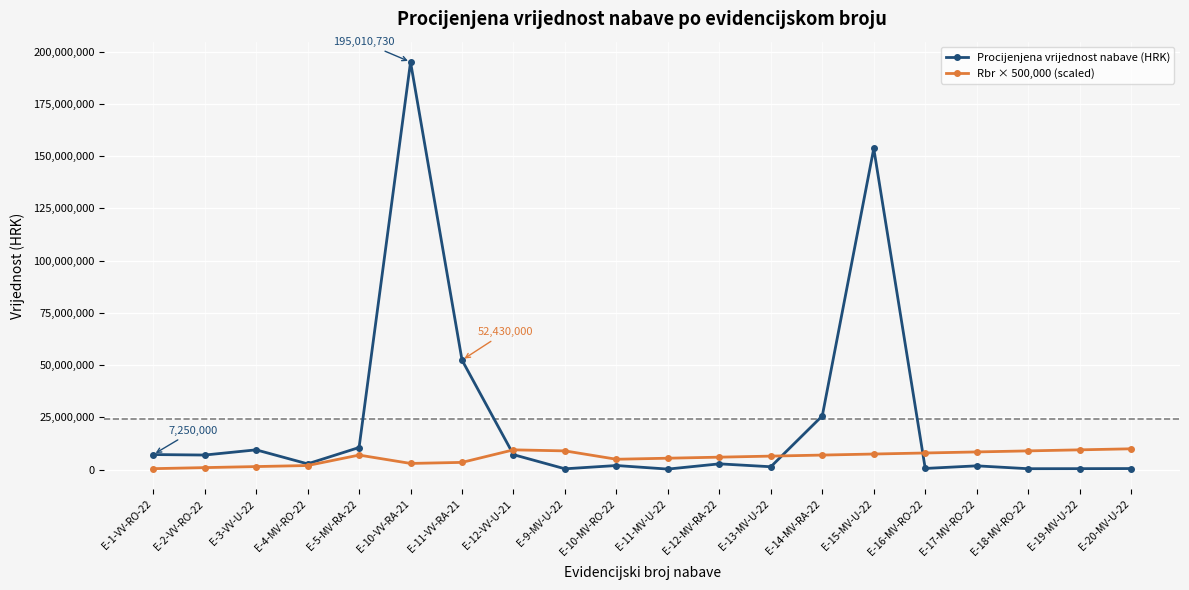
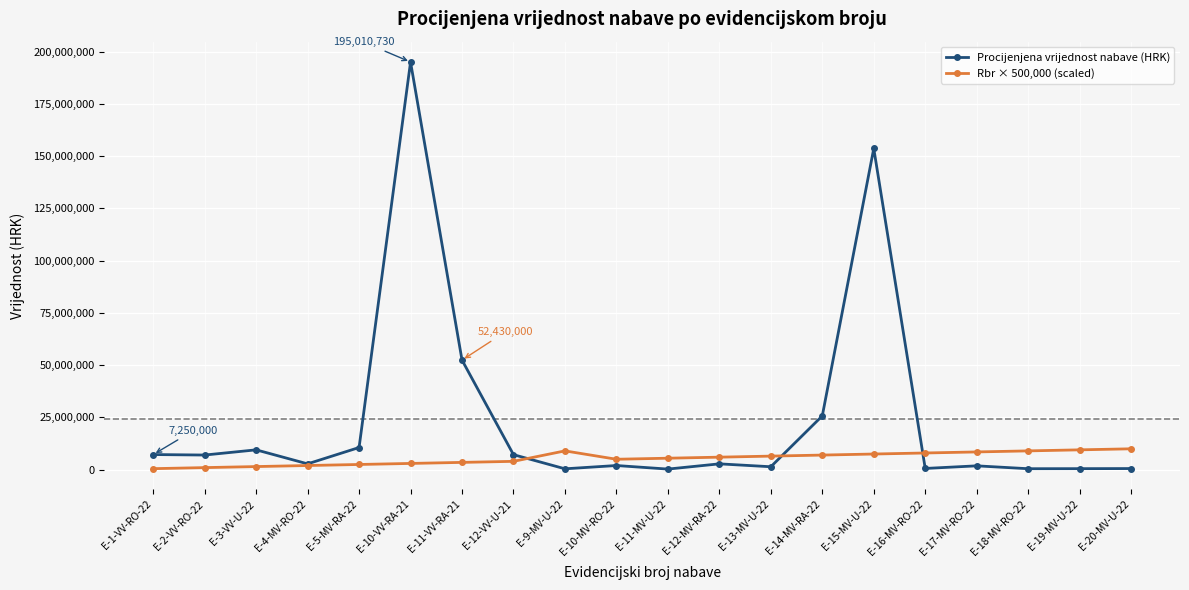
  {
    "Procijenjena vrijednost nabave (HRK)": {
      "E-1-VV-RO-22": "7,250,000",
      "E-10-VV-RA-21": "195,010,730",
      "E-11-VV-RA-21": "52,430,000"
    },
    "Rbr × 500,000 (scaled)": {
      "E-1-VV-RO-22": "1,000,000",
      "E-2-VV-RO-22": "1,000,000",
      "E-3-VV-U-22": "2,000,000",
-     "E-5-MV-RA-22": "7,000,000",
+     "E-5-MV-RA-22": "3,000,000",
      "E-10-VV-RA-21": "3,000,000",
      "E-11-VV-RA-21": "4,000,000",
-     "E-12-VV-U-21": "10,000,000",
+     "E-12-VV-U-21": "4,000,000",
      "E-9-MV-U-22": "9,000,000",
      "E-10-MV-RO-22": "5,000,000",
      "E-11-MV-U-22": "6,000,000",
      "E-12-MV-RA-22": "6,000,000",
      "E-13-MV-U-22": "7,000,000",
      "E-14-MV-RA-22": "7,000,000",
      "E-15-MV-U-22": "8,000,000",
      "E-16-MV-RO-22": "8,000,000",
      "E-17-MV-RO-22": "9,000,000",
      "E-18-MV-RO-22": "9,000,000",
      "E-19-MV-U-22": "10,000,000",
      "E-20-MV-U-22": "10,000,000"
    }
  }
